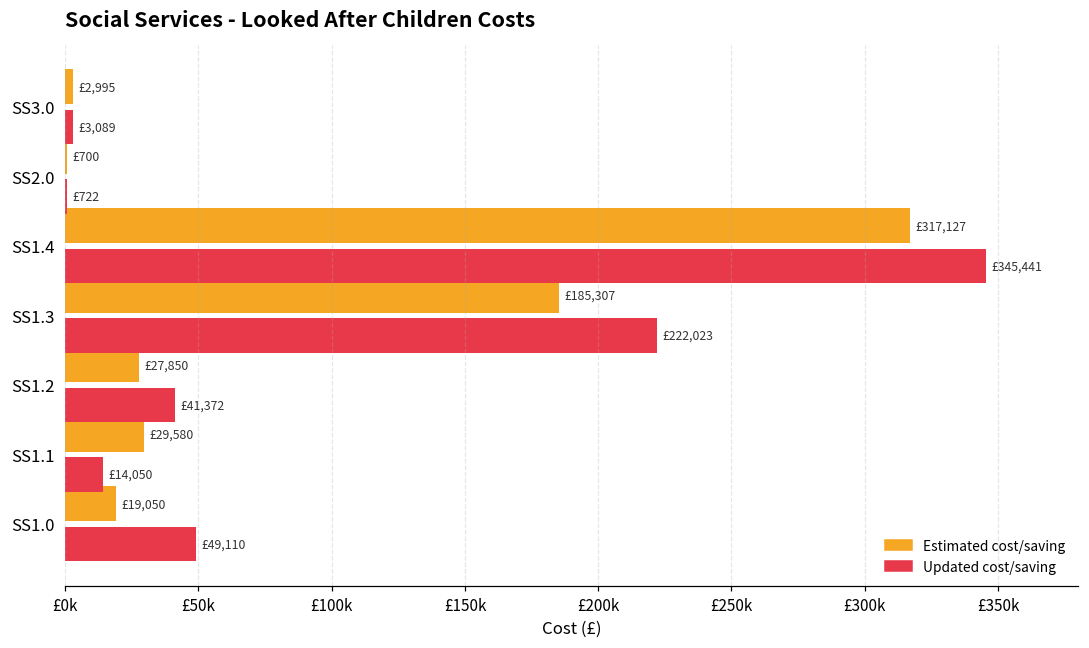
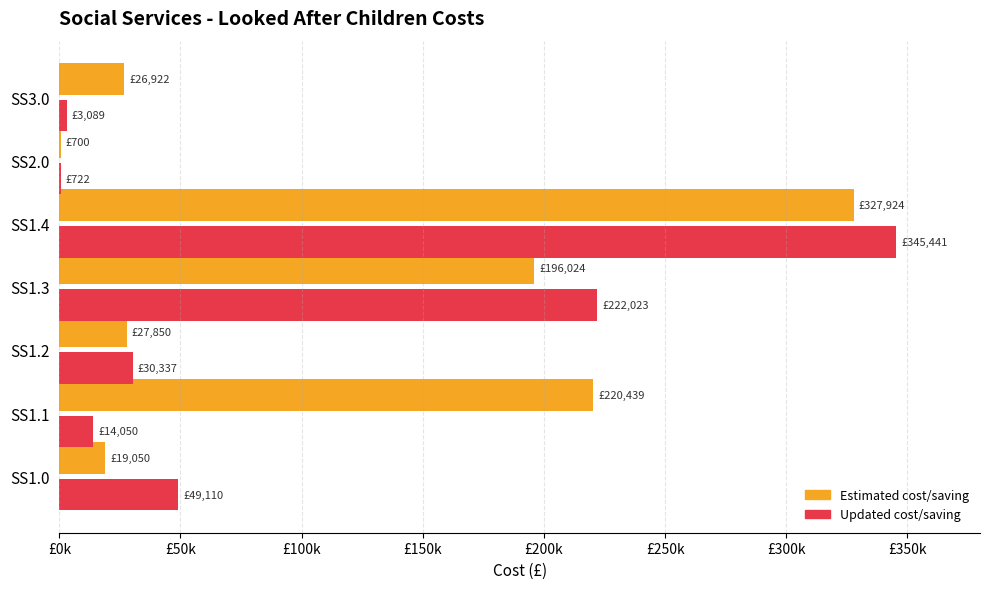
  {
    "Estimated cost/saving": {
-     "SS3.0": "£2,995",
+     "SS3.0": "£26,922",
      "SS2.0": "£700",
-     "SS1.4": "£317,127",
-     "SS1.3": "£185,307",
+     "SS1.4": "£327,924",
+     "SS1.3": "£196,024",
      "SS1.2": "£27,850",
-     "SS1.1": "£29,580",
+     "SS1.1": "£220,439",
      "SS1.0": "£19,050"
    },
    "Updated cost/saving": {
      "SS3.0": "£3,089",
      "SS2.0": "£722",
      "SS1.4": "£345,441",
      "SS1.3": "£222,023",
-     "SS1.2": "£41,372",
+     "SS1.2": "£30,337",
      "SS1.1": "£14,050",
      "SS1.0": "£49,110"
    }
  }
